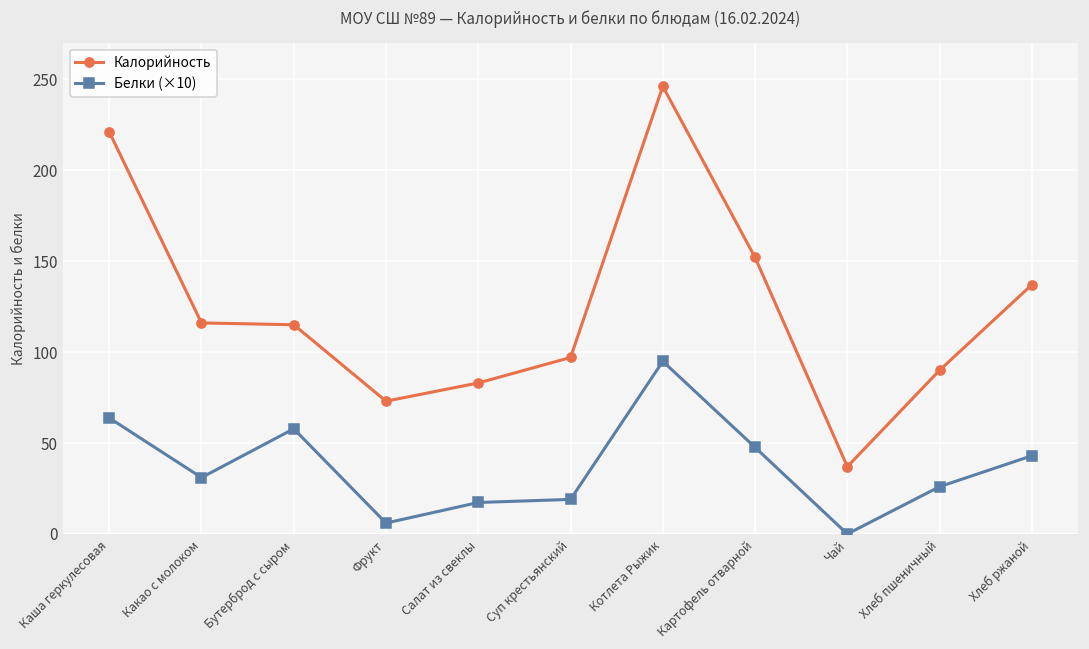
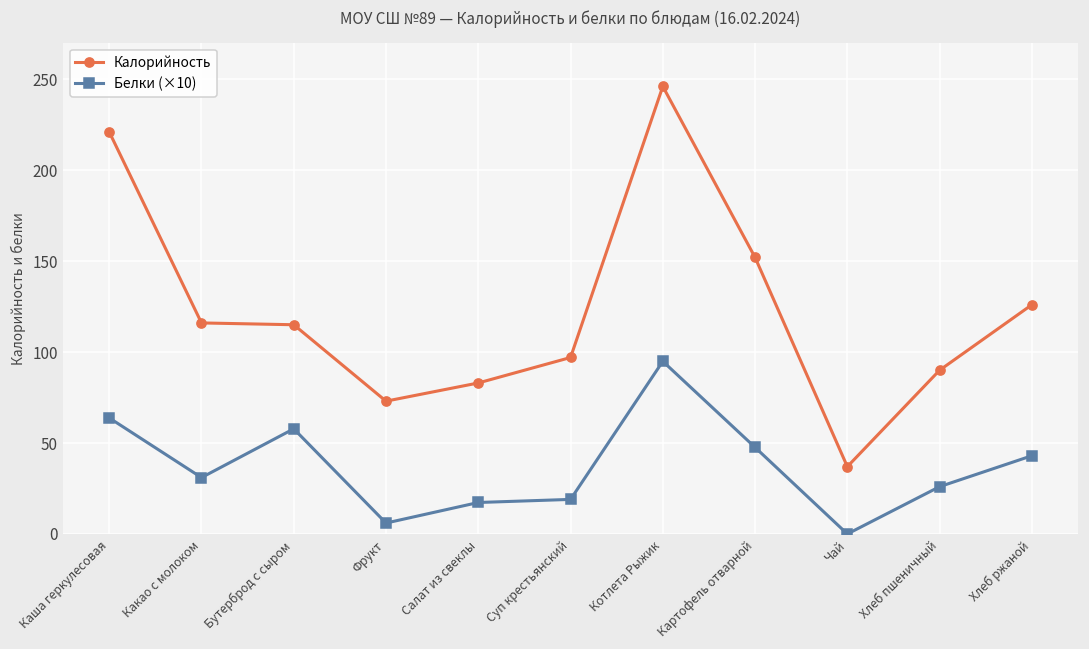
  {
    "Калорийность": {
      "Каша геркулесовая": 221,
      "Какао с молоком": 116,
      "Бутерброд с сыром": 115,
      "Фрукт": 73,
      "Салат из свеклы": 83,
      "Суп крестьянский": 97,
      "Котлета Рыжик": 246,
      "Картофель отварной": 152,
      "Чай": 37,
      "Хлеб пшеничный": 90,
-     "Хлеб ржаной": 137
+     "Хлеб ржаной": 126
    },
    "Белки (×10)": {
      "Каша геркулесовая": 64,
      "Какао с молоком": 31,
      "Бутерброд с сыром": 58,
      "Фрукт": 6,
      "Салат из свеклы": 17,
      "Суп крестьянский": 19,
      "Котлета Рыжик": 95,
      "Картофель отварной": 48,
      "Чай": 0,
      "Хлеб пшеничный": 26,
      "Хлеб ржаной": 43
    }
  }
